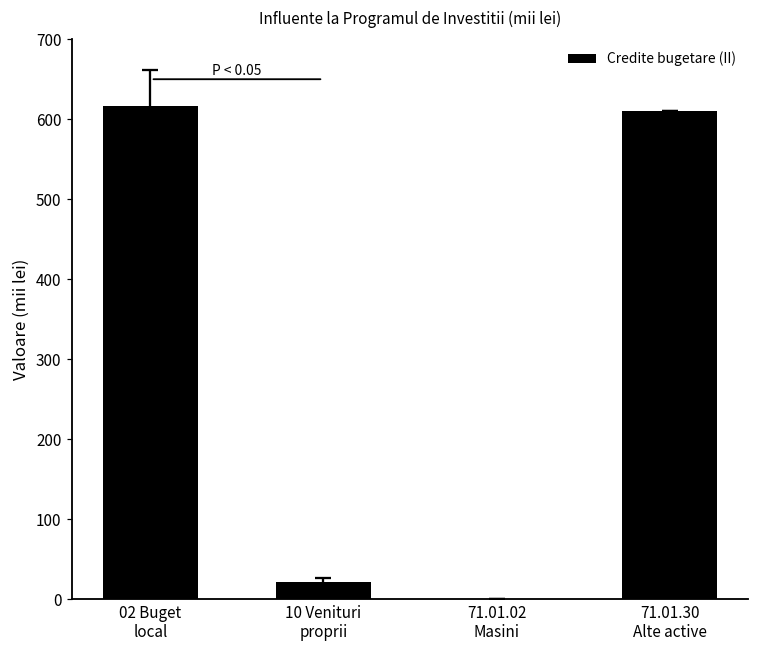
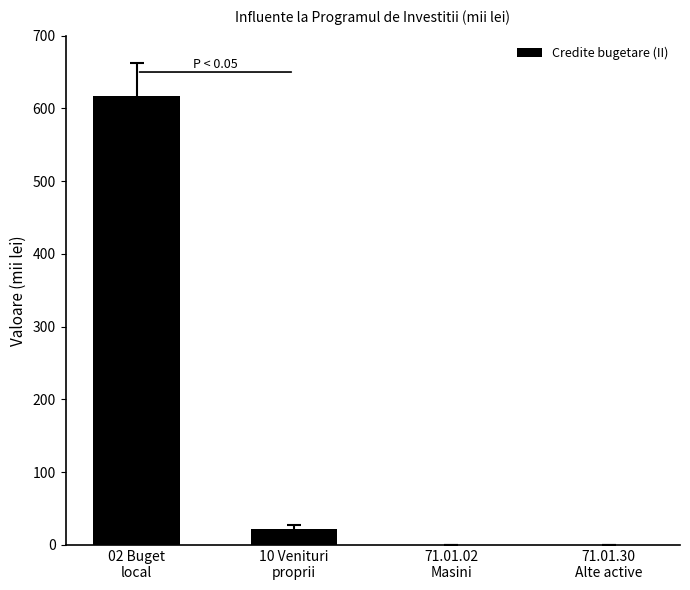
  {
    "Credite bugetare (II)": {
      "02 Buget local": 620,
      "10 Venituri proprii": 20,
      "71.01.02 Masini": 0,
-     "71.01.30 Alte active": 610
+     "71.01.30 Alte active": 0
    }
  }
